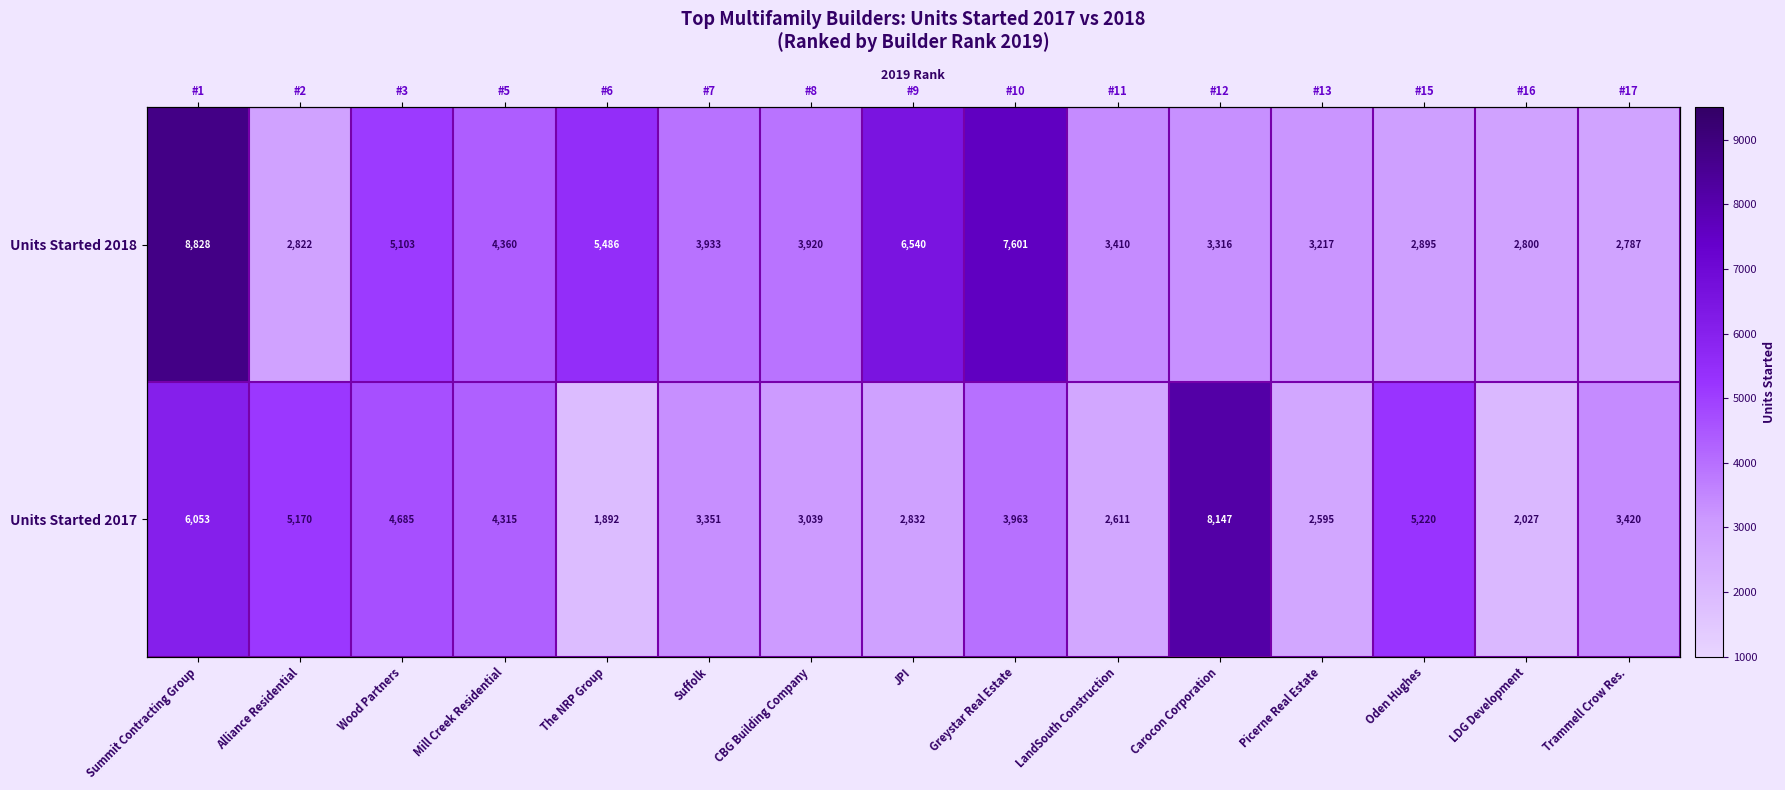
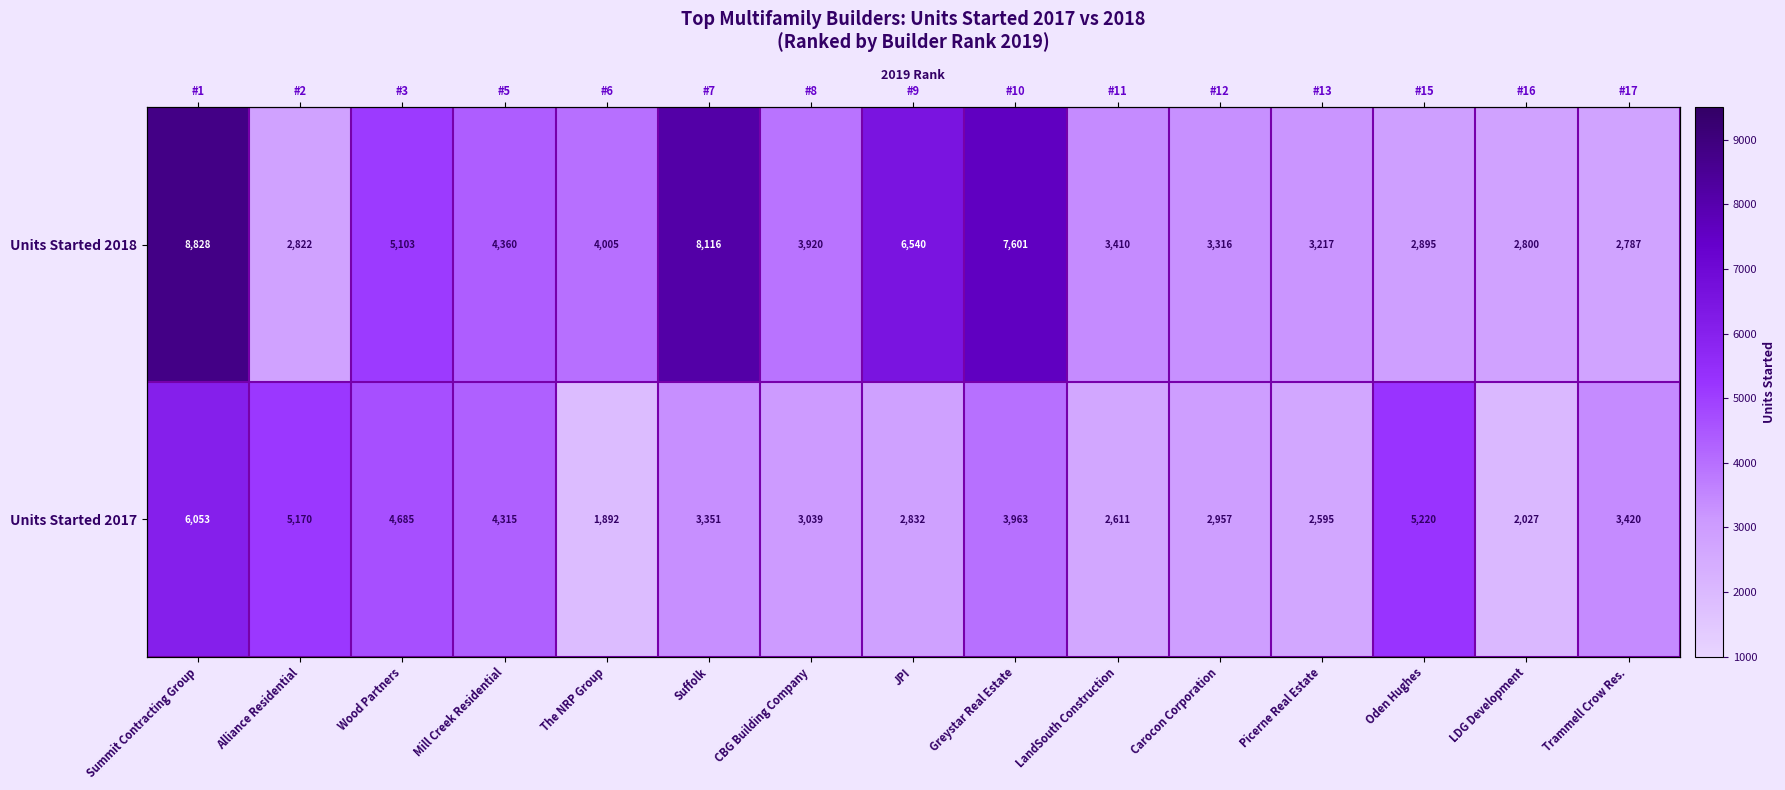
  {
    "Units Started 2018": {
      "Summit Contracting Group": "8,828",
      "Alliance Residential": "2,822",
      "Wood Partners": "5,103",
      "Mill Creek Residential": "4,360",
-     "The NRP Group": "5,486",
-     "Suffolk": "3,933",
+     "The NRP Group": "4,005",
+     "Suffolk": "8,116",
      "CBG Building Company": "3,920",
      "JPI": "6,540",
      "Greystar Real Estate": "7,601",
      "LandSouth Construction": "3,410",
      "Carocon Corporation": "3,316",
      "Picerne Real Estate": "3,217",
      "Oden Hughes": "2,895",
      "LDG Development": "2,800",
      "Trammell Crow Res.": "2,787"
    },
    "Units Started 2017": {
      "Summit Contracting Group": "6,053",
      "Alliance Residential": "5,170",
      "Wood Partners": "4,685",
      "Mill Creek Residential": "4,315",
      "The NRP Group": "1,892",
      "Suffolk": "3,351",
      "CBG Building Company": "3,039",
      "JPI": "2,832",
      "Greystar Real Estate": "3,963",
      "LandSouth Construction": "2,611",
-     "Carocon Corporation": "8,147",
+     "Carocon Corporation": "2,957",
      "Picerne Real Estate": "2,595",
      "Oden Hughes": "5,220",
      "LDG Development": "2,027",
      "Trammell Crow Res.": "3,420"
    }
  }
